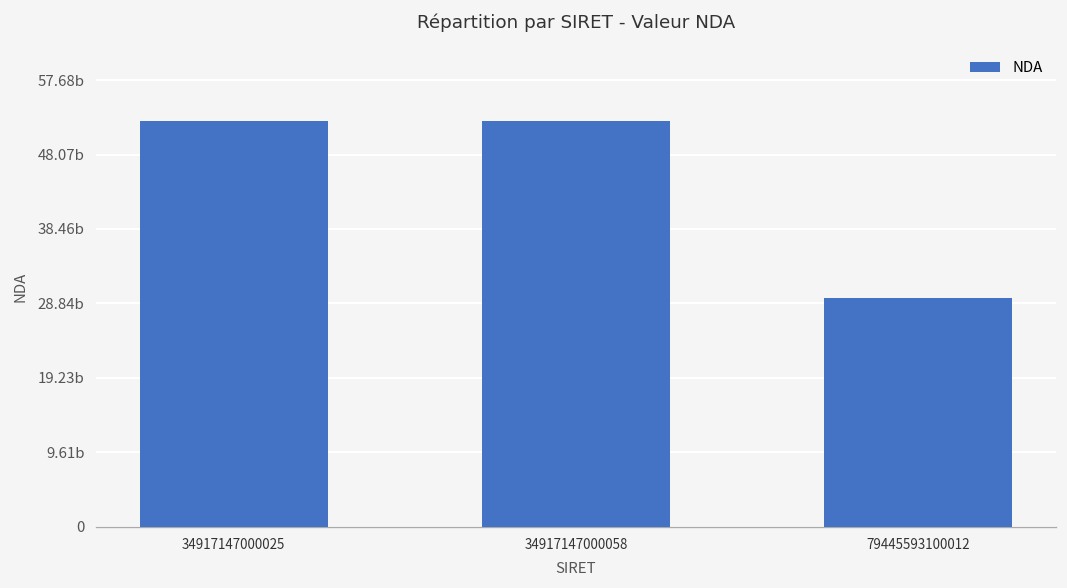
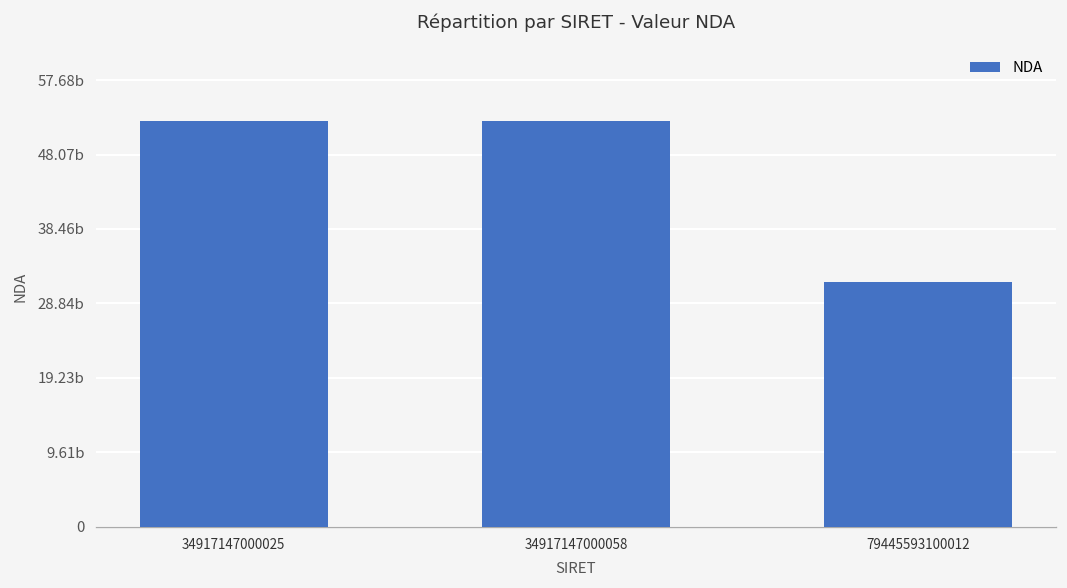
  {
    "34917147000025": "52b",
    "34917147000058": "52b",
-   "79445593100012": "30b"
+   "79445593100012": "32b"
  }
